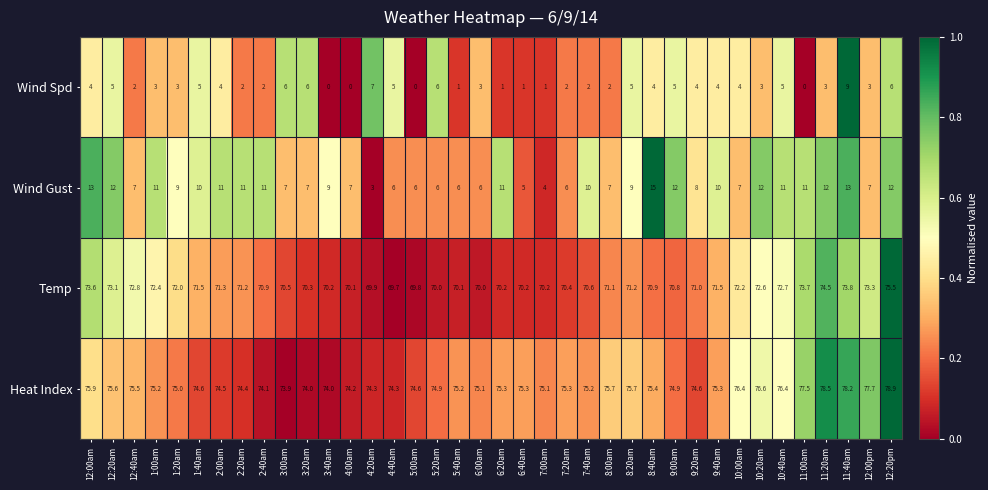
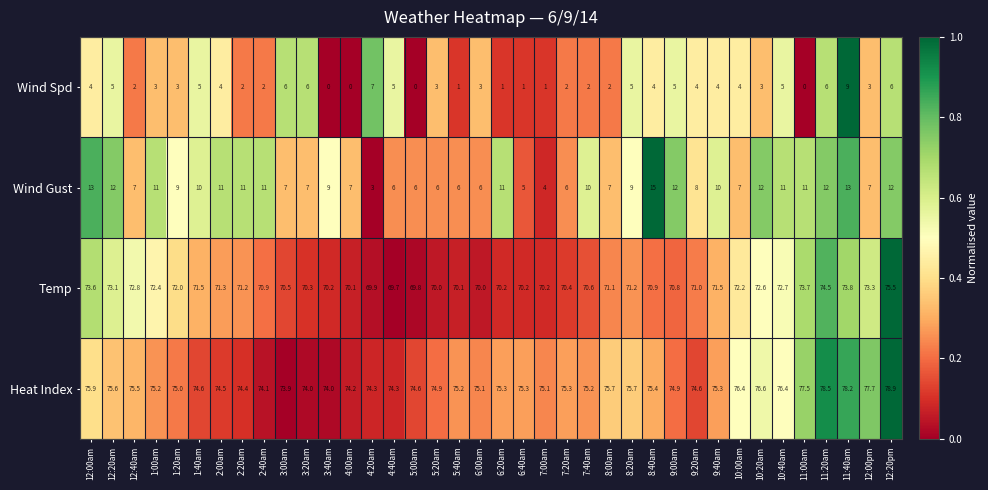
  {
    "Wind Spd": {
      "12:00am": 4,
      "12:20am": 5,
      "12:40am": 2,
      "1:00am": 3,
      "1:20am": 3,
      "1:40am": 5,
      "2:00am": 4,
      "2:20am": 2,
      "2:40am": 2,
      "3:00am": 6,
      "3:20am": 6,
      "3:40am": 0,
      "4:00am": 0,
      "4:20am": 7,
      "4:40am": 5,
      "5:00am": 0,
-     "5:20am": 6,
+     "5:20am": 3,
      "5:40am": 1,
      "6:00am": 3,
      "6:20am": 1,
      "6:40am": 1,
      "7:00am": 1,
      "7:20am": 2,
      "7:40am": 2,
      "8:00am": 2,
      "8:20am": 5,
      "8:40am": 4,
      "9:00am": 5,
      "9:20am": 4,
      "9:40am": 4,
      "10:00am": 4,
      "10:20am": 3,
      "10:40am": 5,
      "11:00am": 0,
-     "11:20am": 3,
+     "11:20am": 6,
      "11:40am": 9,
      "12:00pm": 3,
      "12:20pm": 6
    },
    "Wind Gust": {
      "12:00am": 13,
      "12:20am": 12,
      "12:40am": 7,
      "1:00am": 11,
      "1:20am": 9,
      "1:40am": 10,
      "2:00am": 11,
      "2:20am": 11,
      "2:40am": 11,
      "3:00am": 7,
      "3:20am": 7,
      "3:40am": 9,
      "4:00am": 7,
      "4:20am": 3,
      "4:40am": 6,
      "5:00am": 6,
      "5:20am": 6,
      "5:40am": 6,
      "6:00am": 6,
      "6:20am": 11,
      "6:40am": 5,
      "7:00am": 4,
      "7:20am": 6,
      "7:40am": 10,
      "8:00am": 7,
      "8:20am": 9,
      "8:40am": 15,
      "9:00am": 12,
      "9:20am": 8,
      "9:40am": 10,
      "10:00am": 7,
      "10:20am": 12,
      "10:40am": 11,
      "11:00am": 11,
      "11:20am": 12,
      "11:40am": 13,
      "12:00pm": 7,
      "12:20pm": 12
    },
    "Temp": {
      "12:00am": 73.6,
      "12:20am": 73.1,
      "12:40am": 72.8,
      "1:00am": 72.4,
      "1:20am": 72.0,
      "1:40am": 71.5,
      "2:00am": 71.3,
      "2:20am": 71.2,
      "2:40am": 70.9,
      "3:00am": 70.5,
      "3:20am": 70.3,
      "3:40am": 70.2,
      "4:00am": 70.1,
      "4:20am": 69.9,
      "4:40am": 69.7,
      "5:00am": 69.8,
      "5:20am": 70.0,
      "5:40am": 70.1,
      "6:00am": 70.0,
      "6:20am": 70.2,
      "6:40am": 70.2,
      "7:00am": 70.2,
      "7:20am": 70.4,
      "7:40am": 70.6,
      "8:00am": 71.1,
      "8:20am": 71.2,
      "8:40am": 70.9,
      "9:00am": 70.8,
      "9:20am": 71.0,
      "9:40am": 71.5,
      "10:00am": 72.2,
      "10:20am": 72.6,
      "10:40am": 72.7,
      "11:00am": 73.7,
      "11:20am": 74.5,
      "11:40am": 73.8,
      "12:00pm": 73.3,
      "12:20pm": 75.5
    },
    "Heat Index": {
      "12:00am": 75.9,
      "12:20am": 75.6,
      "12:40am": 75.5,
      "1:00am": 75.2,
      "1:20am": 75.0,
      "1:40am": 74.6,
      "2:00am": 74.5,
      "2:20am": 74.4,
      "2:40am": 74.1,
      "3:00am": 73.9,
      "3:20am": 74.0,
      "3:40am": 74.0,
      "4:00am": 74.2,
      "4:20am": 74.3,
      "4:40am": 74.3,
      "5:00am": 74.6,
      "5:20am": 74.9,
      "5:40am": 75.2,
      "6:00am": 75.1,
      "6:20am": 75.3,
      "6:40am": 75.3,
      "7:00am": 75.1,
      "7:20am": 75.3,
      "7:40am": 75.2,
      "8:00am": 75.7,
      "8:20am": 75.7,
      "8:40am": 75.4,
      "9:00am": 74.9,
      "9:20am": 74.6,
      "9:40am": 75.3,
      "10:00am": 76.4,
      "10:20am": 76.6,
      "10:40am": 76.4,
      "11:00am": 77.5,
      "11:20am": 78.5,
      "11:40am": 78.2,
      "12:00pm": 77.7,
      "12:20pm": 78.9
    }
  }
